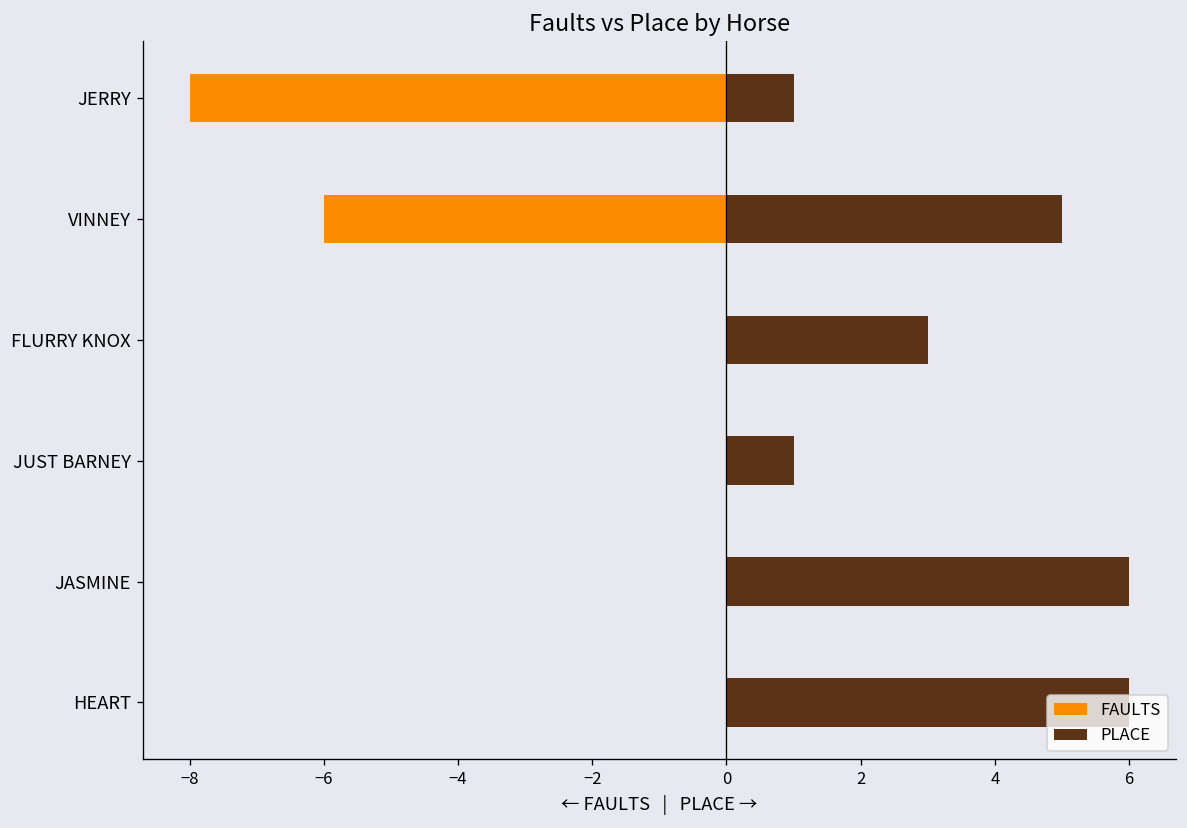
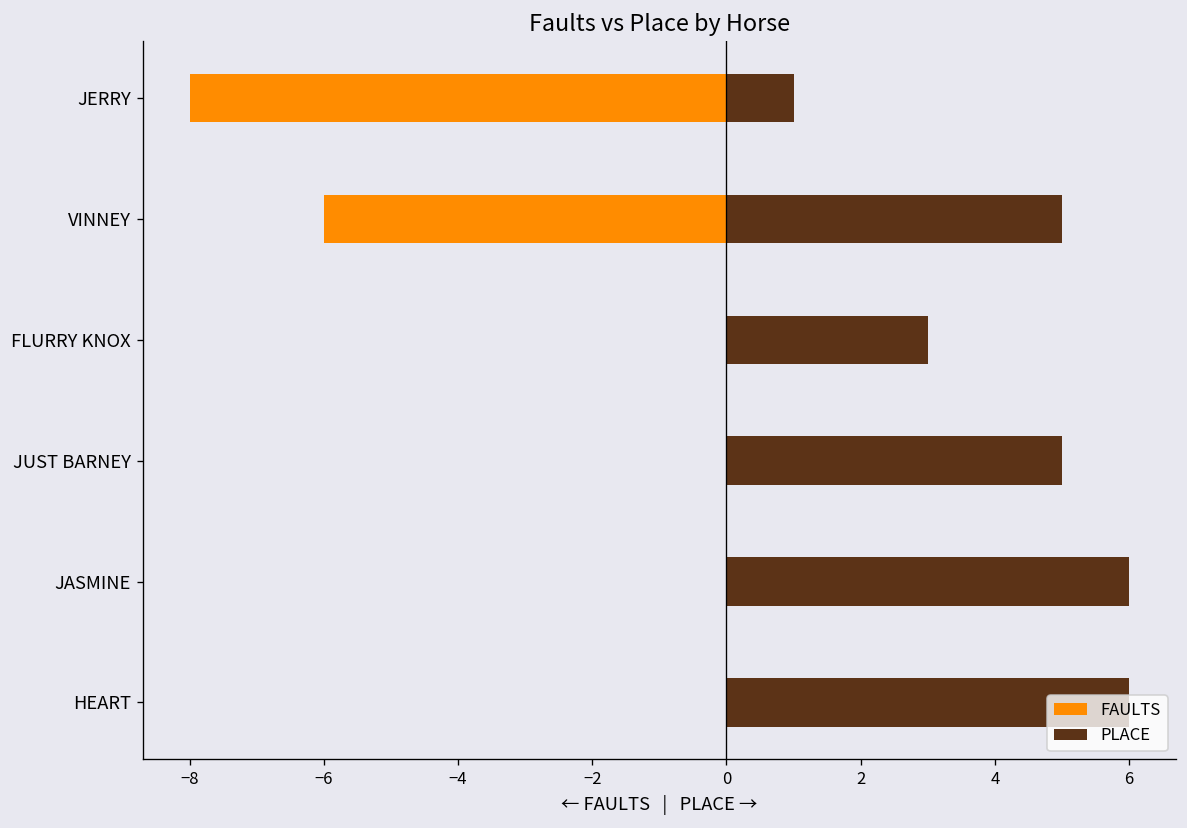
  {
    "FAULTS": {
      "JERRY": -8,
      "VINNEY": -6,
      "FLURRY KNOX": 0,
      "JUST BARNEY": 0,
      "JASMINE": 0,
      "HEART": 0
    },
    "PLACE": {
      "JERRY": 1,
      "VINNEY": 5,
      "FLURRY KNOX": 3,
-     "JUST BARNEY": 1,
+     "JUST BARNEY": 5,
      "JASMINE": 6
    }
  }
